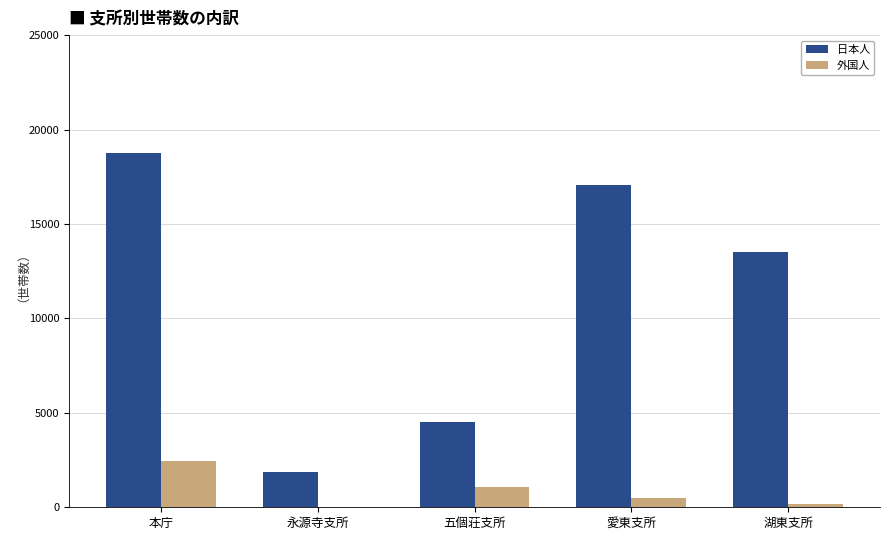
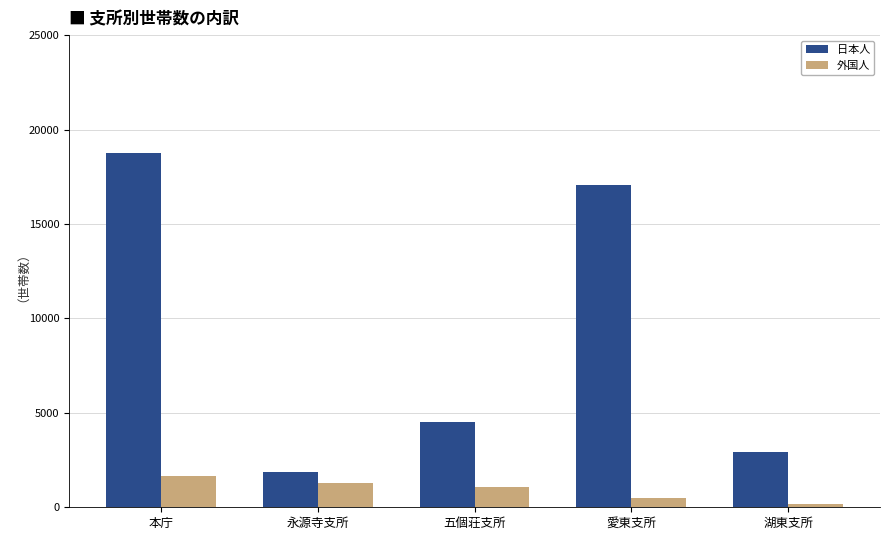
  {
    "日本人": {
      "本庁": 18800,
      "永源寺支所": 1900,
      "五個荘支所": 4500,
      "愛東支所": 17100,
-     "湖東支所": 13500
+     "湖東支所": 2900
    },
    "外国人": {
-     "本庁": 2500,
-     "永源寺支所": 0,
+     "本庁": 1600,
+     "永源寺支所": 1300,
      "五個荘支所": 1100,
      "愛東支所": 500,
      "湖東支所": 100
    }
  }
